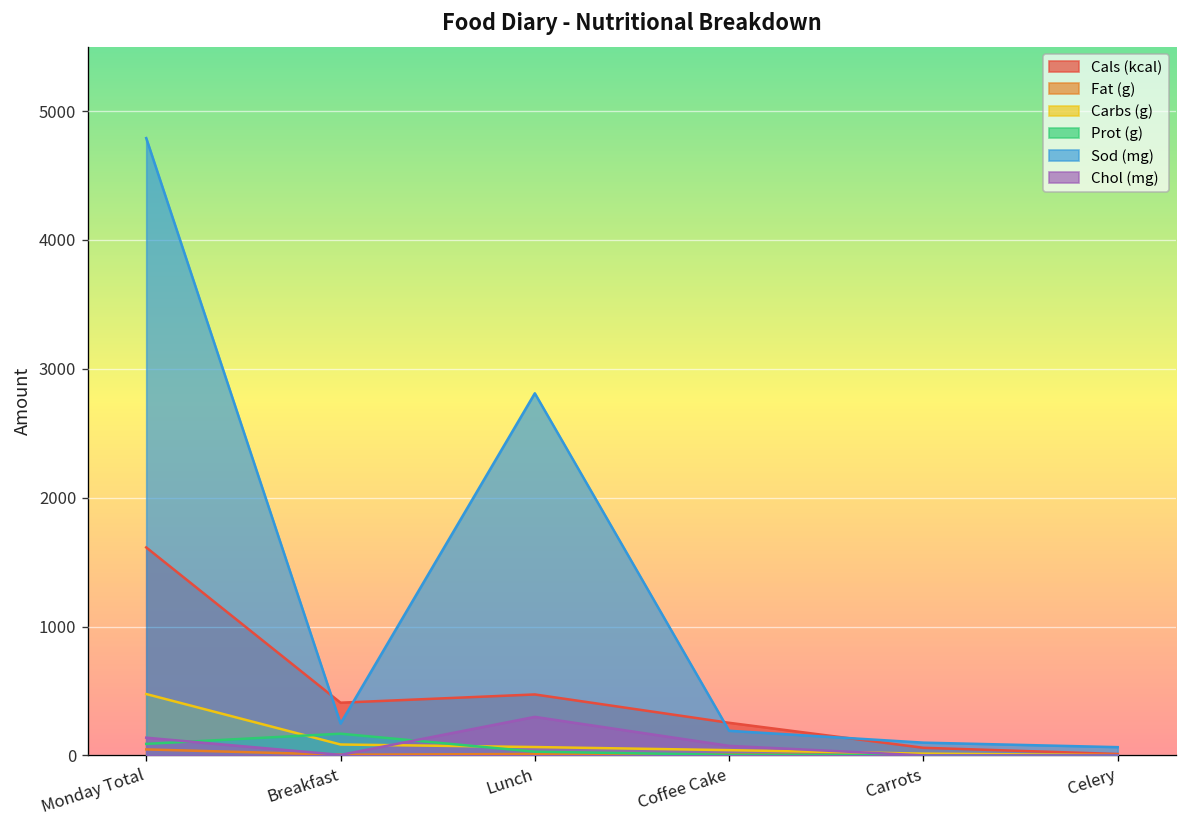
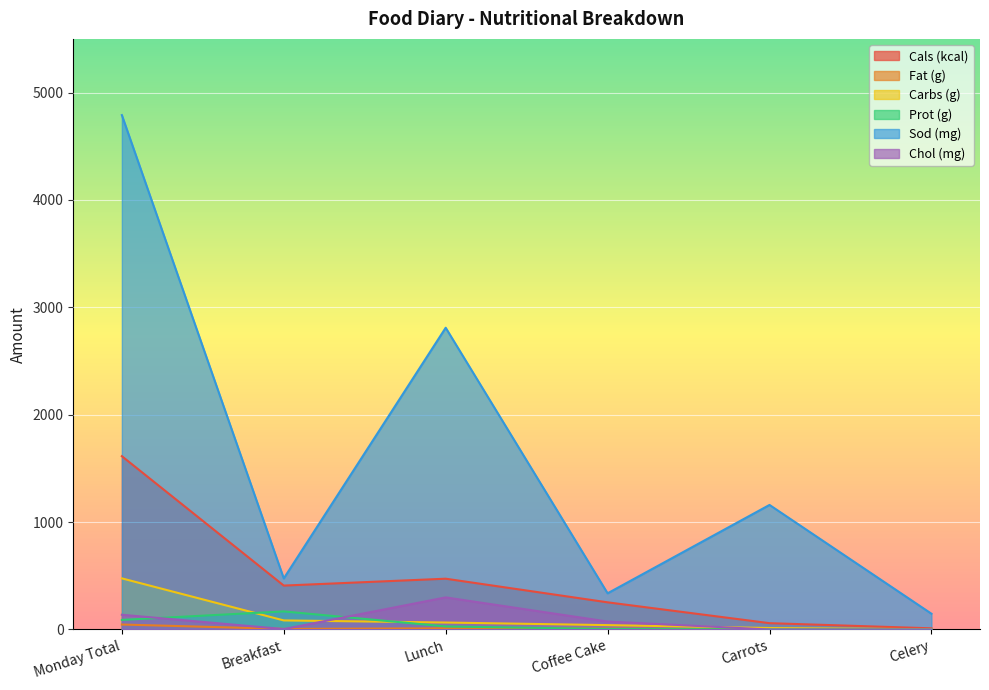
  {
    "Carbs (g)": {
      "Monday Total": 480,
      "Breakfast": 80,
      "Lunch": 60,
      "Coffee Cake": 40
    },
    "Prot (g)": {
      "Monday Total": 90,
      "Breakfast": 170
    },
    "Sod (mg)": {
      "Monday Total": 4790,
-     "Breakfast": 250,
+     "Breakfast": 480,
      "Lunch": 2810,
-     "Coffee Cake": 190,
-     "Carrots": 100,
-     "Celery": 60
+     "Coffee Cake": 340,
+     "Carrots": 1160,
+     "Celery": 150
    },
    "Chol (mg)": {
      "Monday Total": 140,
      "Lunch": 300,
      "Coffee Cake": 70
    }
  }
